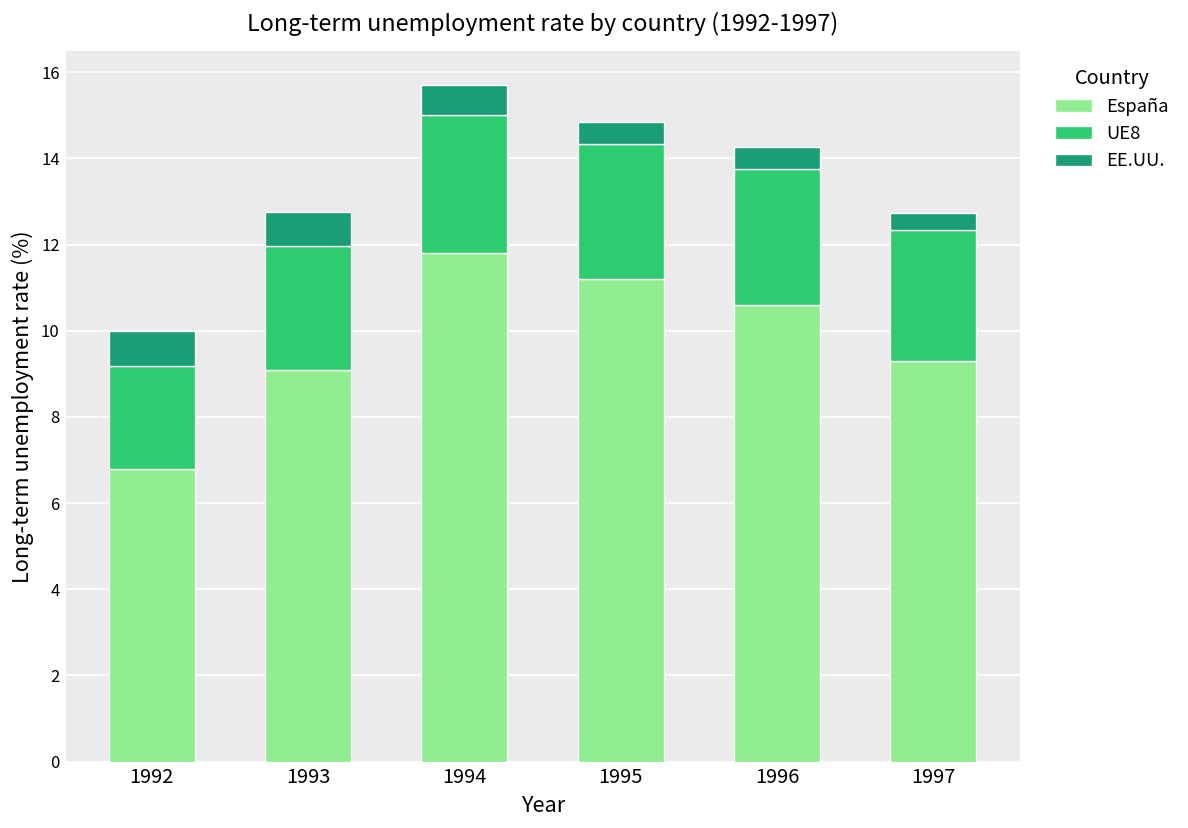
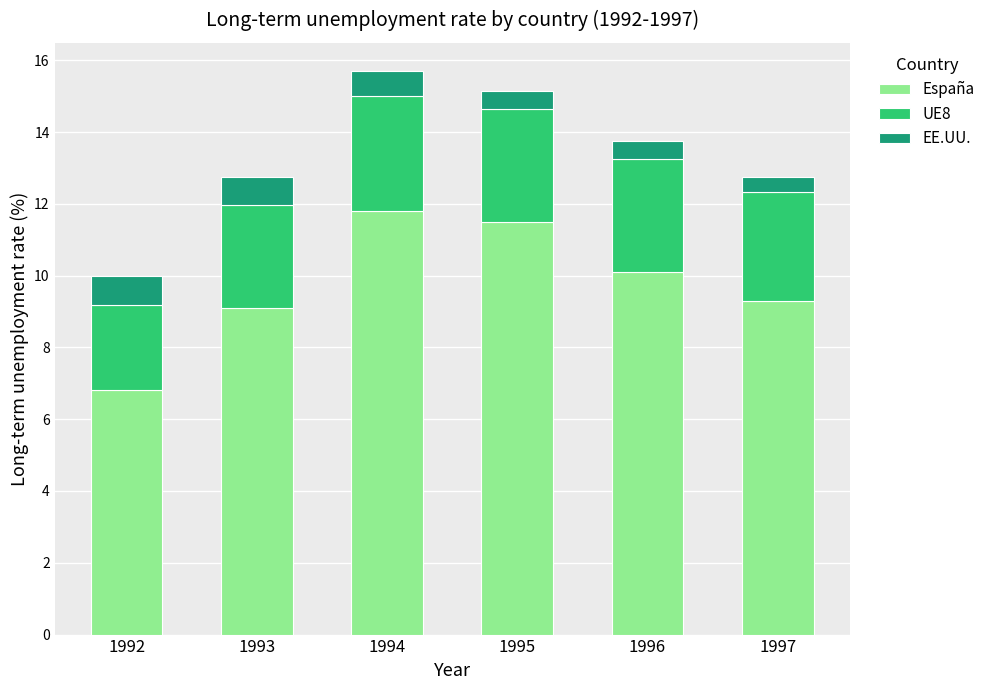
  {
    "España": {
      "1992": 6.8,
      "1993": 9.1,
      "1994": 11.8,
-     "1995": 11.2,
-     "1996": 10.6,
+     "1995": 11.5,
+     "1996": 10.1,
      "1997": 9.3
    }
  }
